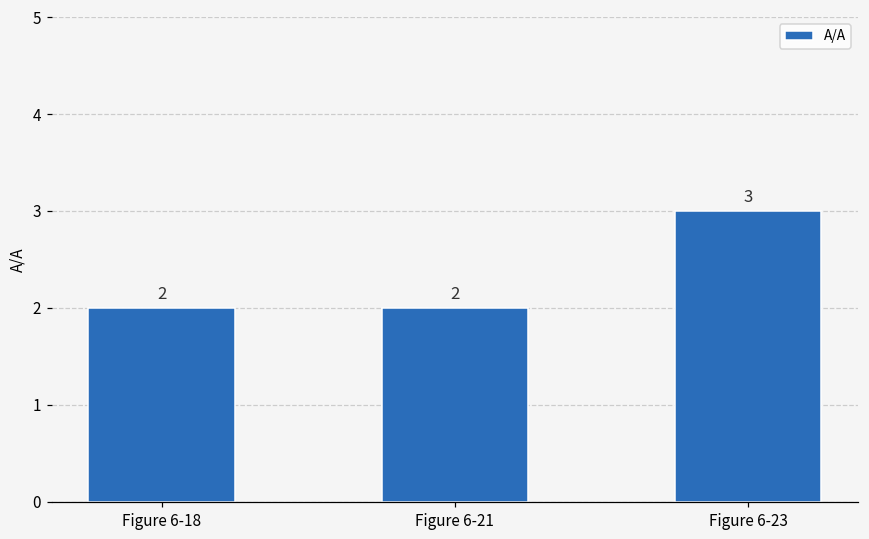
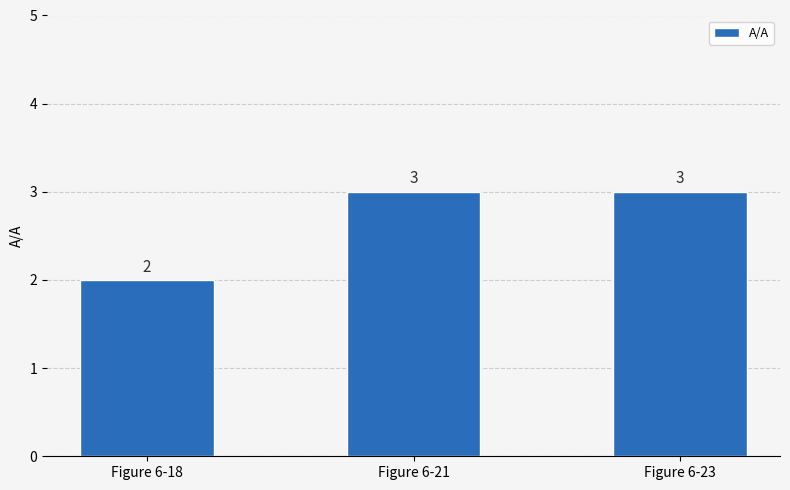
  {
    "Figure 6-18": 2,
-   "Figure 6-21": 2,
+   "Figure 6-21": 3,
    "Figure 6-23": 3
  }
